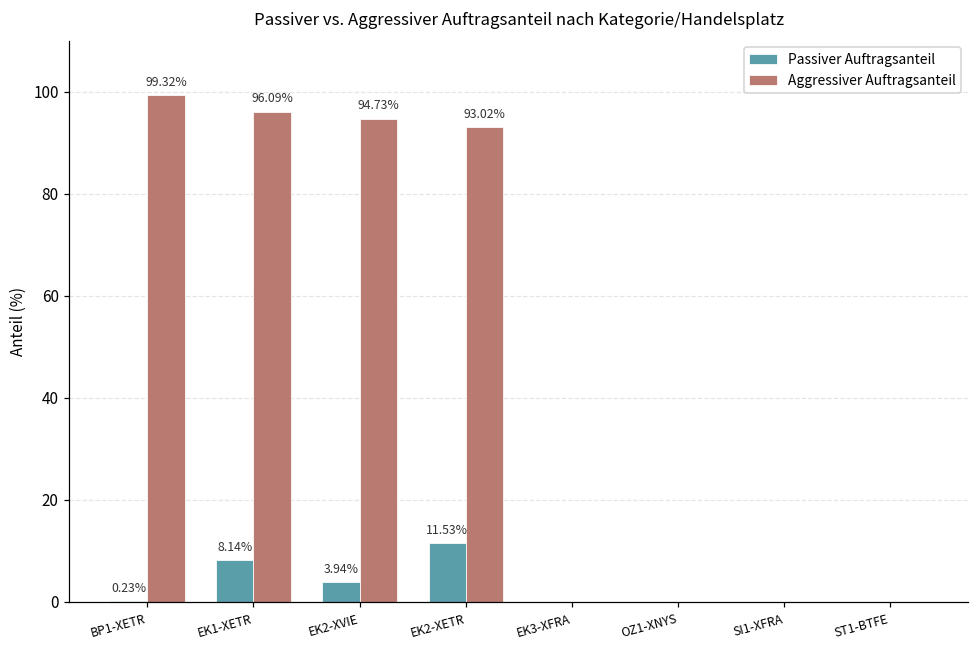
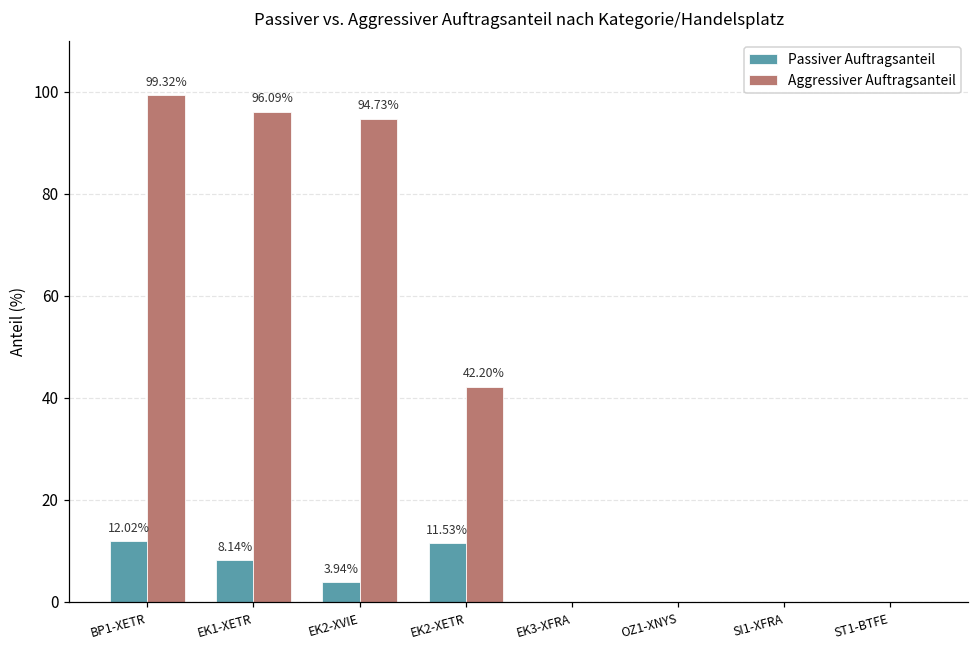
  {
    "Passiver Auftragsanteil": {
-     "BP1-XETR": "0.23%",
+     "BP1-XETR": "12.02%",
      "EK1-XETR": "8.14%",
      "EK2-XVIE": "3.94%",
      "EK2-XETR": "11.53%"
    },
    "Aggressiver Auftragsanteil": {
      "BP1-XETR": "99.32%",
      "EK1-XETR": "96.09%",
      "EK2-XVIE": "94.73%",
-     "EK2-XETR": "93.02%"
+     "EK2-XETR": "42.20%"
    }
  }
